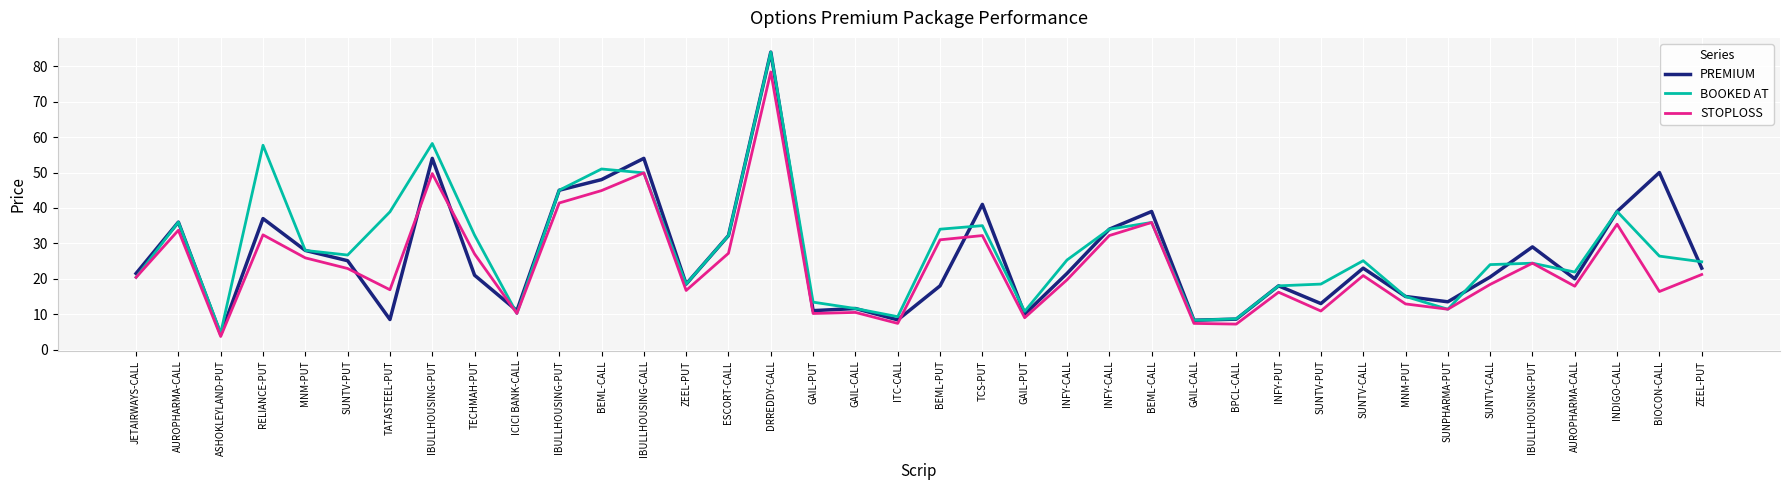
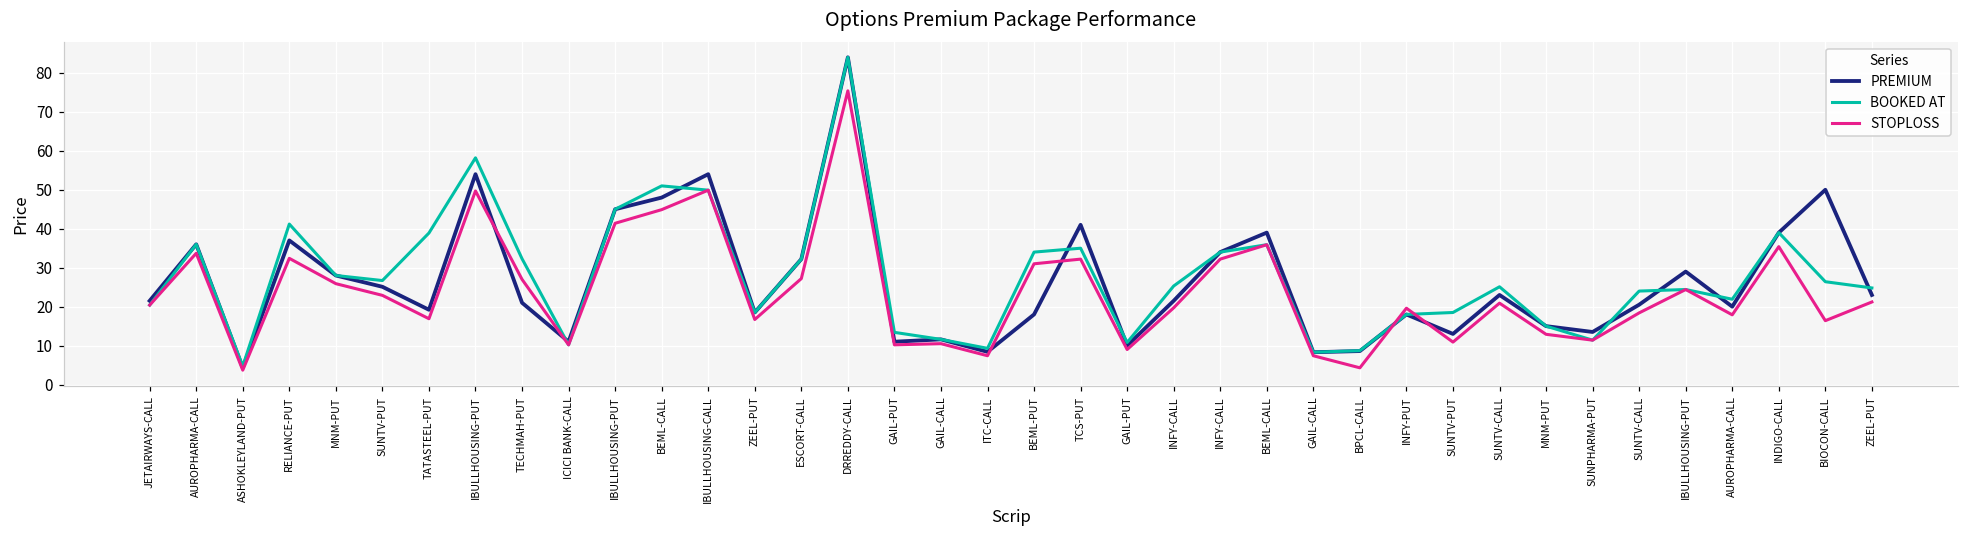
  {
    "PREMIUM": {
      "JETAIRWAYS-CALL": 22,
      "RELIANCE-PUT": 37,
-     "TATASTEEL-PUT": 9,
+     "TATASTEEL-PUT": 19,
      "TECHMAH-PUT": 21,
      "ICICI BANK-CALL": 11,
      "IBULLHOUSING-CALL": 54,
      "ITC-CALL": 8,
      "BEML-PUT": 18,
      "TCS-PUT": 41,
      "SUNPHARMA-PUT": 14,
      "BIOCON-CALL": 50
    },
    "BOOKED AT": {
-     "RELIANCE-PUT": 58,
+     "RELIANCE-PUT": 41,
      "TATASTEEL-PUT": 39,
      "TECHMAH-PUT": 32,
      "ITC-CALL": 9,
      "BEML-PUT": 34,
      "TCS-PUT": 35,
      "BIOCON-CALL": 26
    },
    "STOPLOSS": {
      "RELIANCE-PUT": 32,
      "TATASTEEL-PUT": 17,
      "TECHMAH-PUT": 27,
      "ESCORT-CALL": 27,
-     "DRREDDY-CALL": 78,
+     "DRREDDY-CALL": 75,
      "ITC-CALL": 7,
      "BEML-PUT": 31,
      "TCS-PUT": 32,
-     "BPCL-CALL": 7,
-     "INFY-PUT": 16,
+     "BPCL-CALL": 4,
+     "INFY-PUT": 20,
      "INDIGO-CALL": 35,
      "BIOCON-CALL": 16
    }
  }
